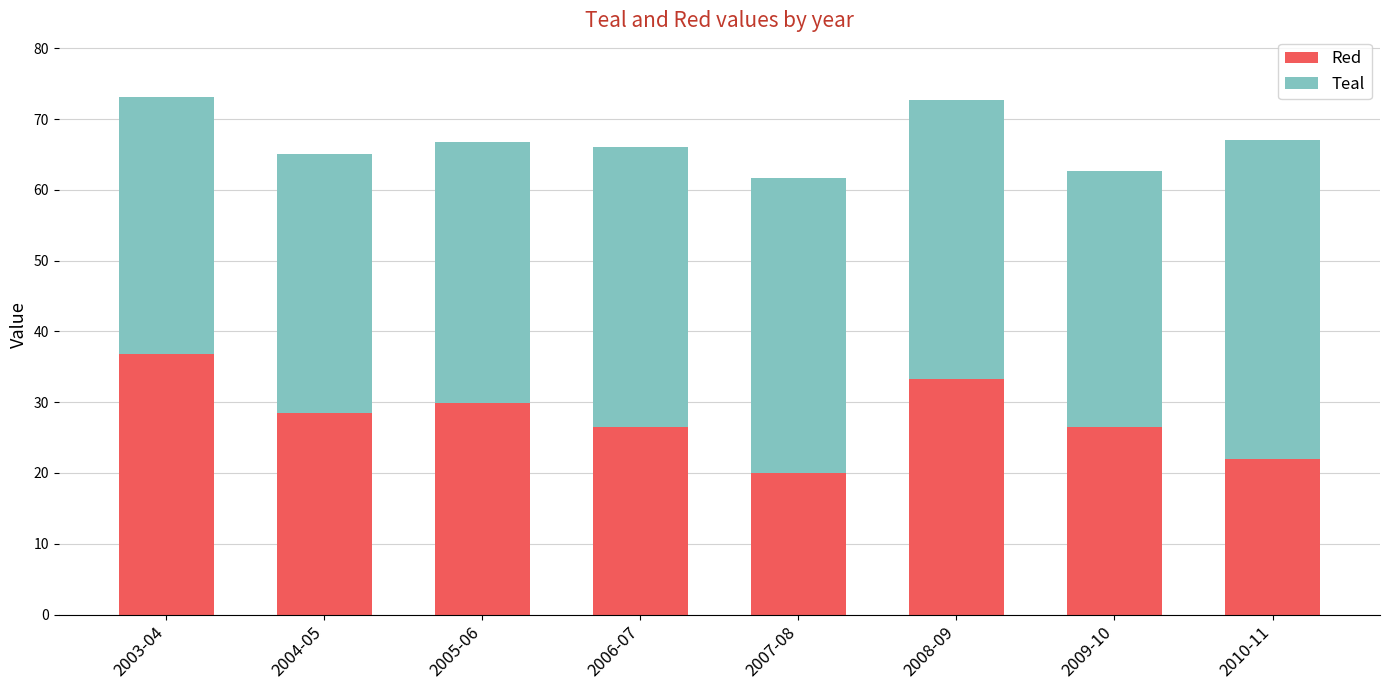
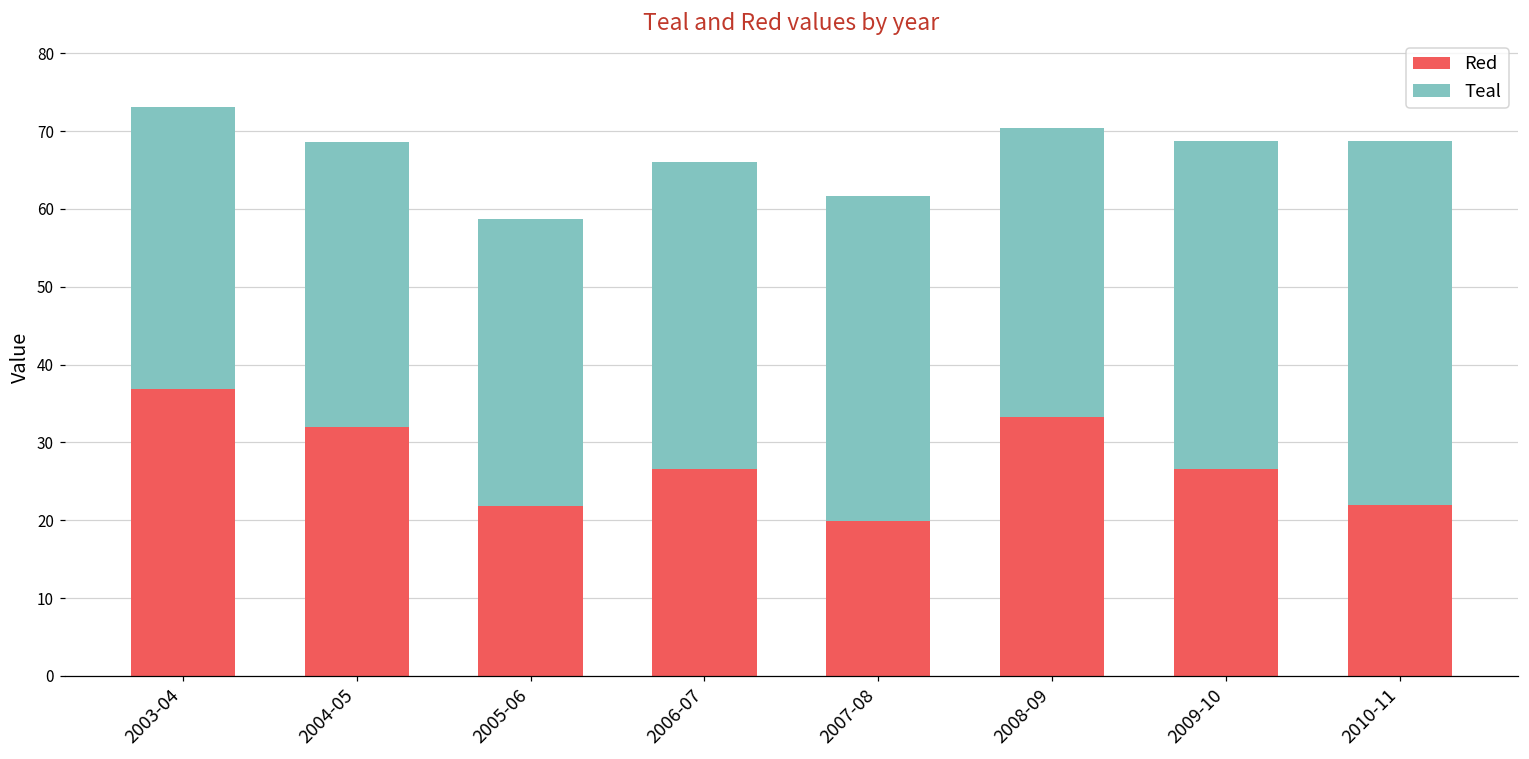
  {
    "Red": {
      "2003-04": 37,
-     "2004-05": 28,
-     "2005-06": 30,
+     "2004-05": 32,
+     "2005-06": 22,
      "2006-07": 27,
      "2007-08": 20,
      "2008-09": 33,
      "2009-10": 27,
      "2010-11": 22
    },
    "Teal": {
      "2003-04": 36,
      "2004-05": 37,
      "2005-06": 37,
      "2006-07": 39,
      "2007-08": 42,
-     "2008-09": 39,
-     "2009-10": 36,
-     "2010-11": 45
+     "2008-09": 37,
+     "2009-10": 42,
+     "2010-11": 47
    }
  }
